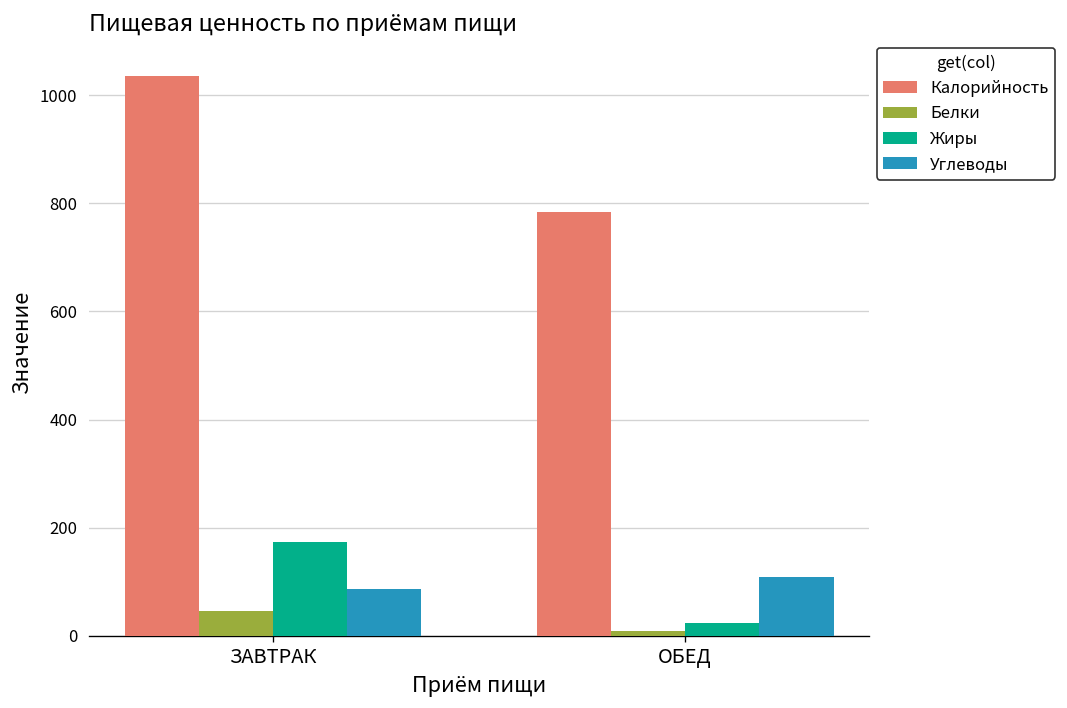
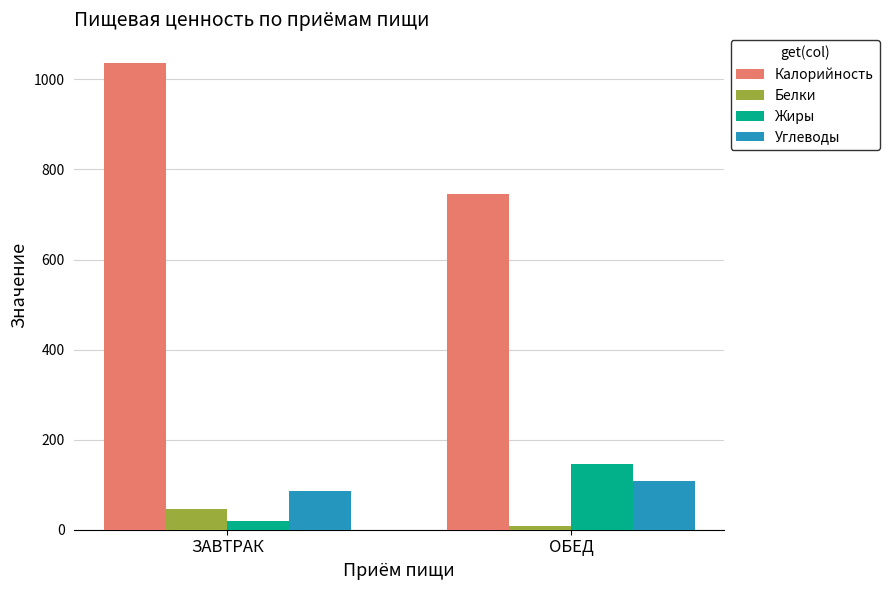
  {
    "Калорийность": {
      "ЗАВТРАК": 1040,
-     "ОБЕД": 780
+     "ОБЕД": 750
    },
    "Белки": {
      "ЗАВТРАК": 50,
      "ОБЕД": 10
    },
    "Жиры": {
-     "ЗАВТРАК": 170,
-     "ОБЕД": 20
+     "ЗАВТРАК": 20,
+     "ОБЕД": 150
    },
    "Углеводы": {
      "ЗАВТРАК": 90,
      "ОБЕД": 110
    }
  }
